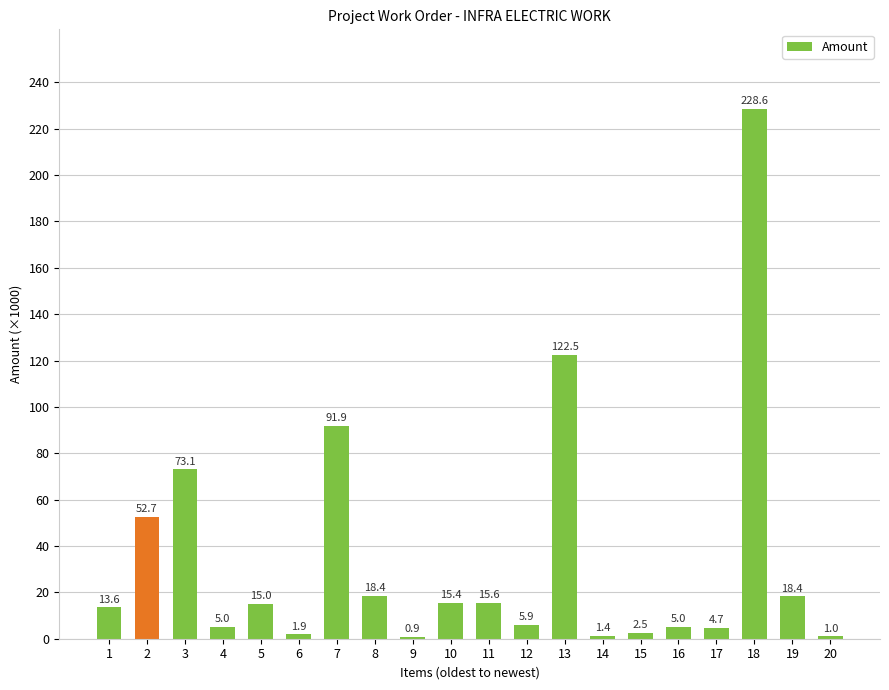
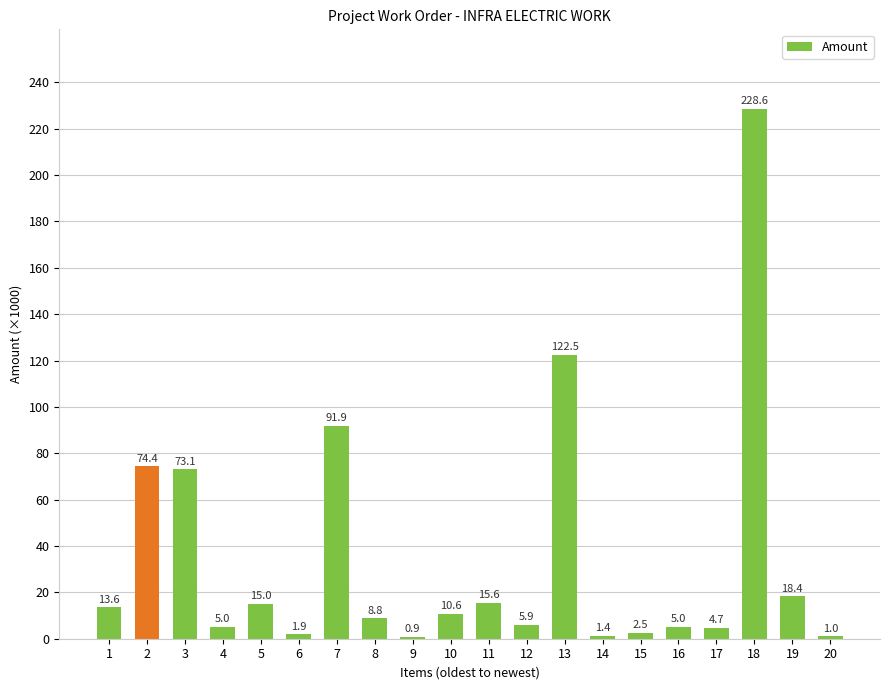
  {
-   "2": 52.7,
-   "8": 18.4,
-   "10": 15.4
+   "2": 74.4,
+   "8": 8.8,
+   "10": 10.6
  }
